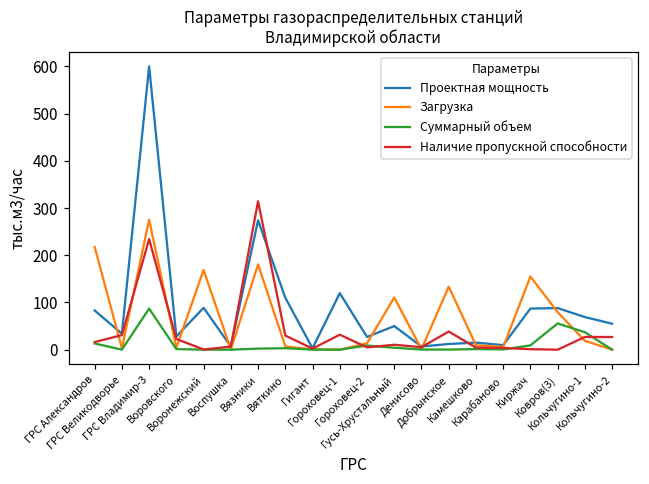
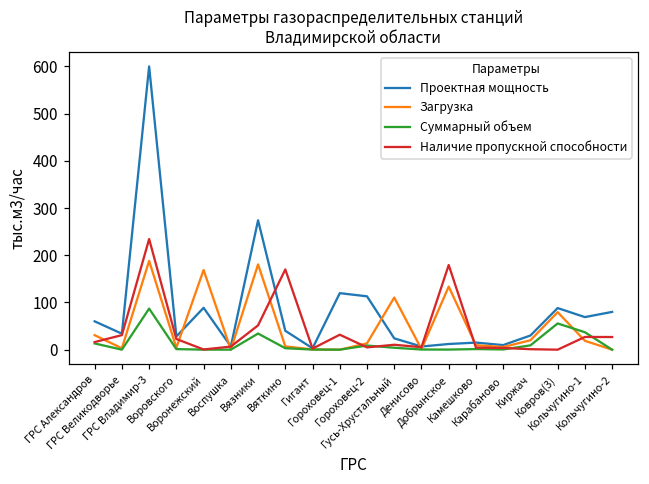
  {
    "Проектная мощность": {
-     "ГРС Александров": 80,
+     "ГРС Александров": 60,
      "ГРС Владимир-3": 600,
      "Воронежский": 90,
      "Вязники": 270,
-     "Вяткино": 110,
+     "Вяткино": 40,
      "Гороховец-1": 120,
-     "Гороховец-2": 30,
-     "Гусь-Хрустальный": 50,
+     "Гороховец-2": 110,
+     "Гусь-Хрустальный": 20,
      "Добрынское": 10,
-     "Киржач": 90,
+     "Киржач": 30,
      "Ковров(3)": 90,
      "Кольчугино-1": 70,
-     "Кольчугино-2": 60
+     "Кольчугино-2": 80
    },
    "Загрузка": {
-     "ГРС Александров": 220,
-     "ГРС Владимир-3": 280,
+     "ГРС Александров": 30,
+     "ГРС Владимир-3": 190,
      "Воронежский": 170,
      "Вязники": 180,
      "Гусь-Хрустальный": 110,
      "Добрынское": 130,
-     "Киржач": 150,
+     "Киржач": 20,
      "Ковров(3)": 80,
      "Кольчугино-1": 20
    },
    "Суммарный объем": {
      "ГРС Владимир-3": 90,
-     "Вязники": 0,
+     "Вязники": 30,
      "Гусь-Хрустальный": 0,
      "Добрынское": 0,
      "Киржач": 10,
      "Ковров(3)": 60,
      "Кольчугино-1": 40
    },
    "Наличие пропускной способности": {
      "ГРС Владимир-3": 230,
-     "Вязники": 310,
-     "Вяткино": 30,
+     "Вязники": 50,
+     "Вяткино": 170,
      "Гороховец-1": 30,
      "Гусь-Хрустальный": 10,
-     "Добрынское": 40,
+     "Добрынское": 180,
      "Киржач": 0,
      "Ковров(3)": 0,
      "Кольчугино-1": 30,
      "Кольчугино-2": 30
    }
  }
